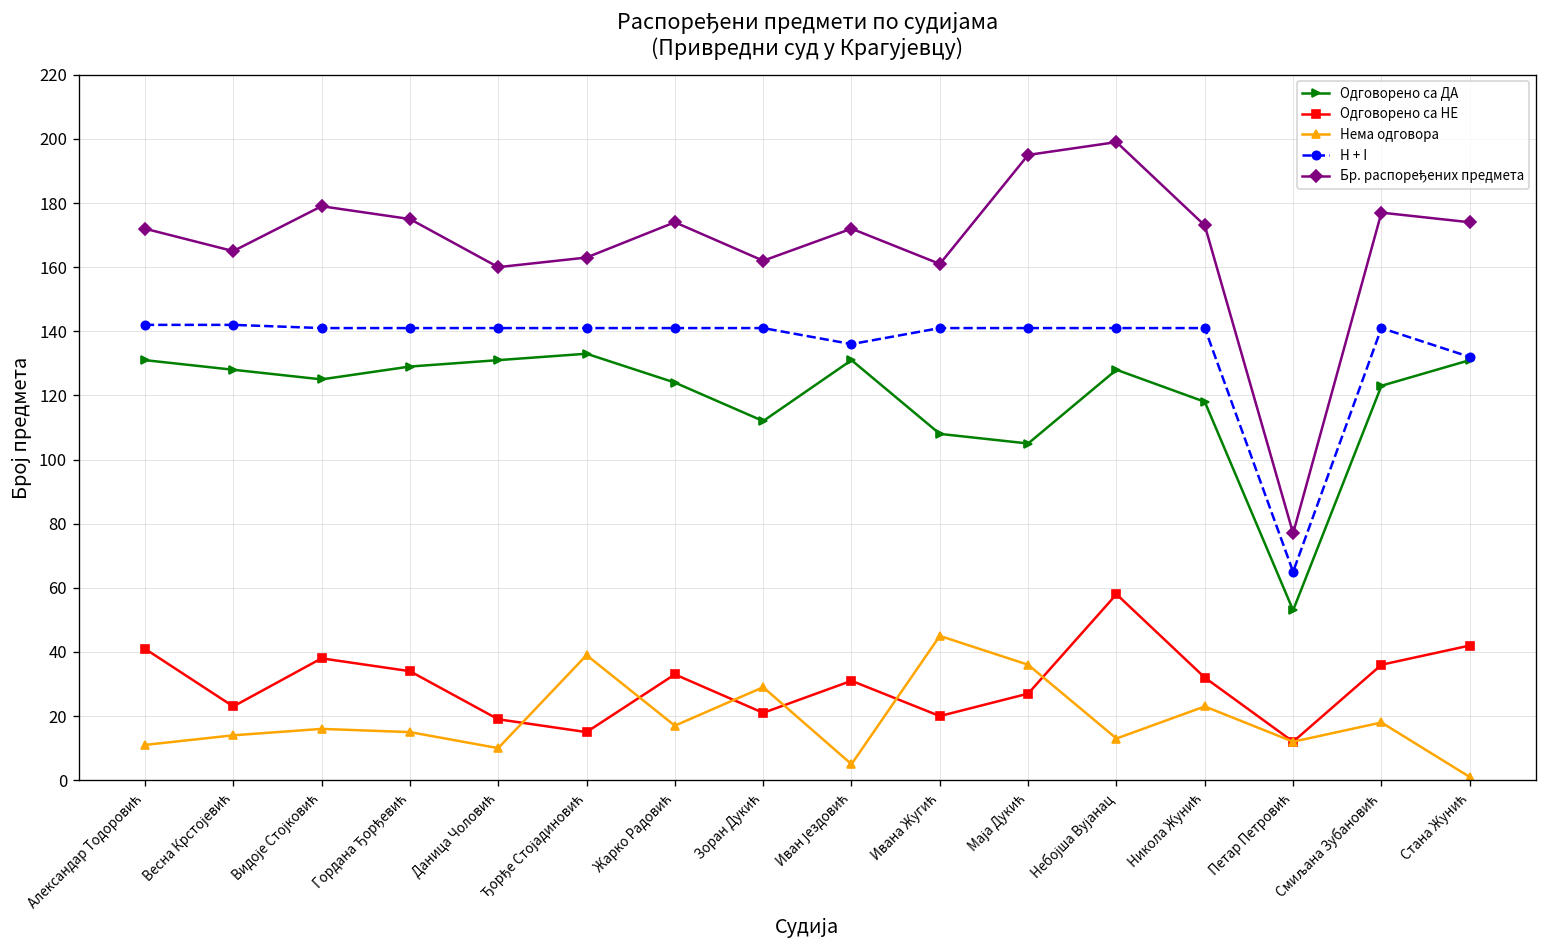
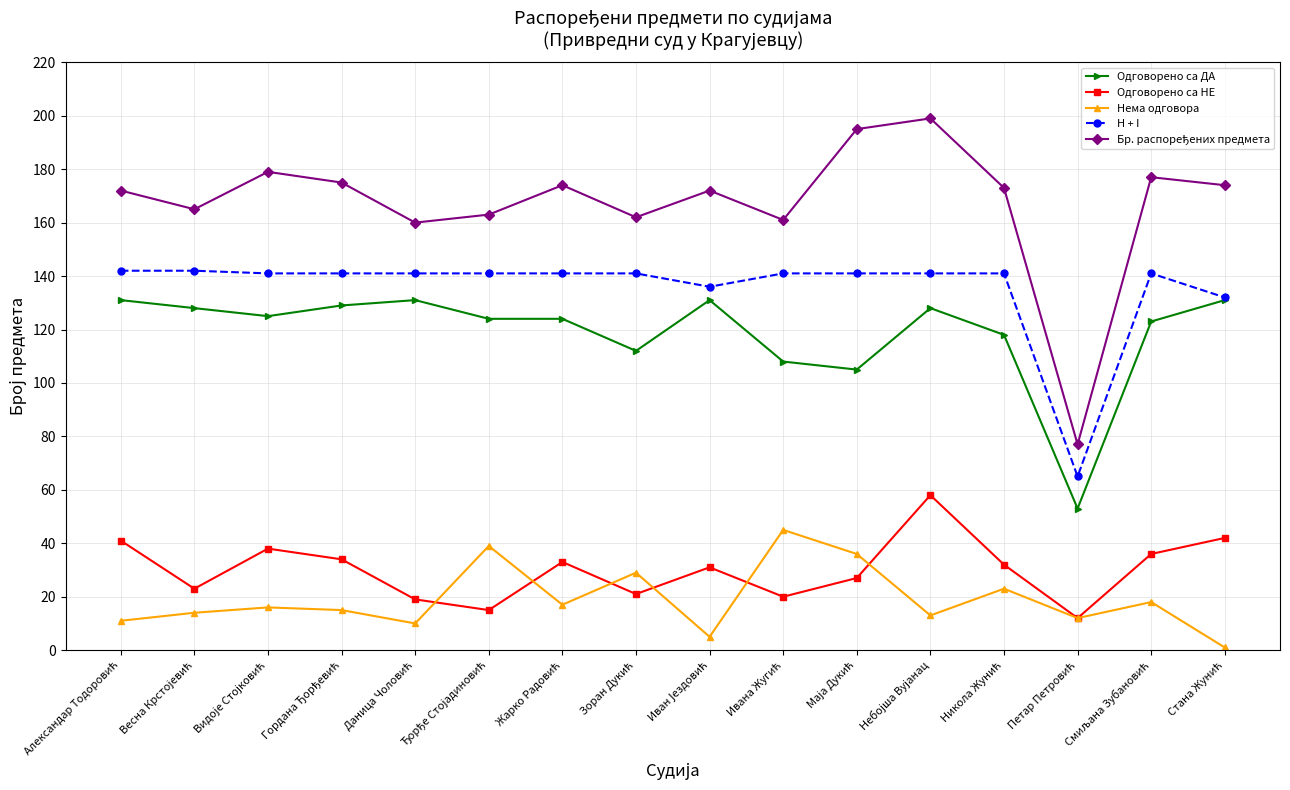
  {
    "Одговорено са ДА": {
      "Александар Тодоровић": 131,
      "Весна Крстојевић": 128,
      "Видоје Стојковић": 125,
      "Гордана Ђорђевић": 129,
      "Даница Чоловић": 131,
-     "Ђорђе Стојадиновић": 133,
+     "Ђорђе Стојадиновић": 124,
      "Жарко Радовић": 124,
      "Зоран Дукић": 112,
      "Иван Јездовић": 131,
      "Ивана Жугић": 108,
      "Маја Дукић": 105,
      "Небојша Вујанац": 128,
      "Никола Жунић": 118,
      "Петар Петровић": 53,
      "Смиљана Зубановић": 123,
      "Стана Жунић": 131
    },
    "Одговорено са НЕ": {
      "Александар Тодоровић": 41,
      "Весна Крстојевић": 23,
      "Видоје Стојковић": 38,
      "Гордана Ђорђевић": 34,
      "Даница Чоловић": 19,
      "Ђорђе Стојадиновић": 15,
      "Жарко Радовић": 33,
      "Зоран Дукић": 21,
      "Иван Јездовић": 31,
      "Ивана Жугић": 20,
      "Маја Дукић": 27,
      "Небојша Вујанац": 58,
      "Никола Жунић": 32,
      "Смиљана Зубановић": 36,
      "Стана Жунић": 42
    },
    "Нема одговора": {
      "Александар Тодоровић": 11,
      "Весна Крстојевић": 14,
      "Видоје Стојковић": 16,
      "Гордана Ђорђевић": 15,
      "Даница Чоловић": 10,
      "Ђорђе Стојадиновић": 39,
      "Жарко Радовић": 17,
      "Зоран Дукић": 29,
      "Иван Јездовић": 5,
      "Ивана Жугић": 45,
      "Маја Дукић": 36,
      "Небојша Вујанац": 13,
      "Никола Жунић": 23,
      "Смиљана Зубановић": 18,
      "Стана Жунић": 1
    },
    "H + I": {
      "Александар Тодоровић": 142,
      "Весна Крстојевић": 142,
      "Видоје Стојковић": 141,
      "Гордана Ђорђевић": 141,
      "Даница Чоловић": 141,
      "Ђорђе Стојадиновић": 141,
      "Жарко Радовић": 141,
      "Зоран Дукић": 141,
      "Иван Јездовић": 136,
      "Ивана Жугић": 141,
      "Маја Дукић": 141,
      "Небојша Вујанац": 141,
      "Никола Жунић": 141,
      "Петар Петровић": 65,
      "Смиљана Зубановић": 141,
      "Стана Жунић": 132
    },
    "Бр. распоређених предмета": {
      "Александар Тодоровић": 172,
      "Весна Крстојевић": 165,
      "Видоје Стојковић": 179,
      "Гордана Ђорђевић": 175,
      "Даница Чоловић": 160,
      "Ђорђе Стојадиновић": 163,
      "Жарко Радовић": 174,
      "Зоран Дукић": 162,
      "Иван Јездовић": 172,
      "Ивана Жугић": 161,
      "Маја Дукић": 195,
      "Небојша Вујанац": 199,
      "Никола Жунић": 173,
      "Петар Петровић": 77,
      "Смиљана Зубановић": 177,
      "Стана Жунић": 174
    }
  }
